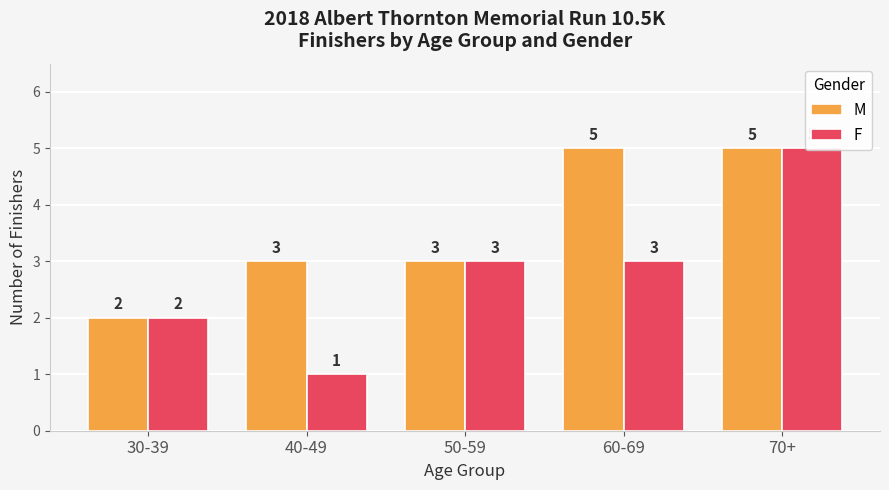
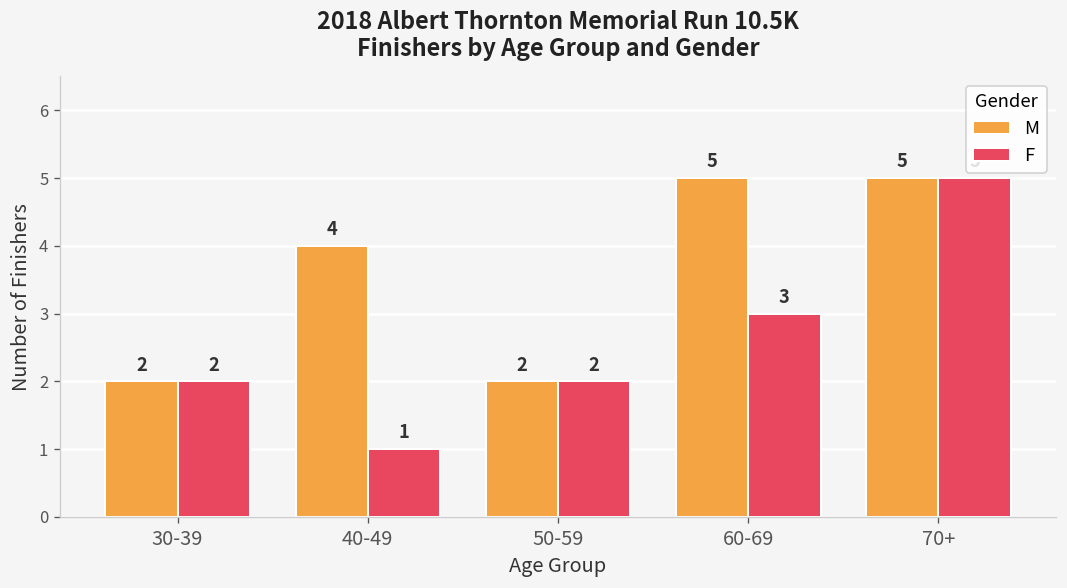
  {
    "M": {
      "30-39": 2,
-     "40-49": 3,
-     "50-59": 3,
+     "40-49": 4,
+     "50-59": 2,
      "60-69": 5,
      "70+": 5
    },
    "F": {
      "30-39": 2,
      "40-49": 1,
-     "50-59": 3,
+     "50-59": 2,
      "60-69": 3
    }
  }
